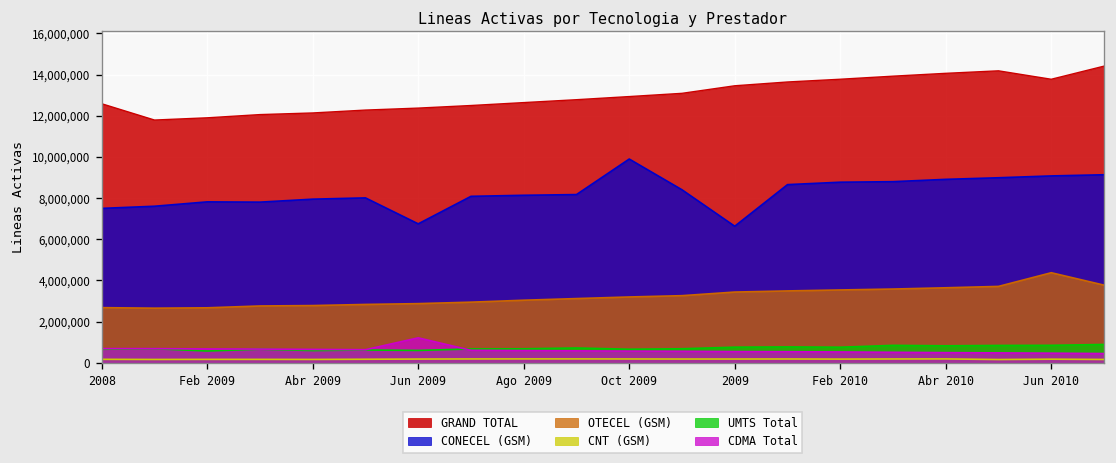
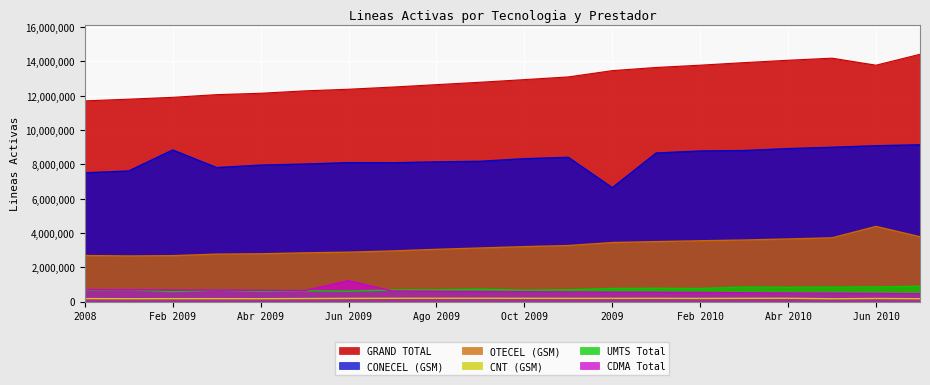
  {
    "GRAND TOTAL": {
-     "2008": "12,600,000",
+     "2008": "11,700,000",
      "Feb 2009": "11,900,000",
      "Abr 2009": "12,100,000",
      "Jun 2009": "12,400,000",
      "Ago 2009": "12,600,000",
      "Oct 2009": "12,900,000",
      "2009": "13,500,000",
      "Feb 2010": "13,800,000",
      "Abr 2010": "14,100,000",
      "Jun 2010": "13,800,000"
    },
    "CONECEL (GSM)": {
      "2008": "7,500,000",
-     "Feb 2009": "7,800,000",
+     "Feb 2009": "8,800,000",
      "Abr 2009": "7,900,000",
-     "Jun 2009": "6,700,000",
+     "Jun 2009": "8,100,000",
      "Ago 2009": "8,100,000",
-     "Oct 2009": "9,900,000",
+     "Oct 2009": "8,300,000",
      "2009": "6,600,000",
      "Feb 2010": "8,800,000",
      "Abr 2010": "8,900,000",
      "Jun 2010": "9,100,000"
    },
    "OTECEL (GSM)": {
      "2008": "2,700,000",
      "Feb 2009": "2,700,000",
      "Abr 2009": "2,800,000",
      "Jun 2009": "2,900,000",
      "Ago 2009": "3,000,000",
      "Oct 2009": "3,200,000",
      "2009": "3,400,000",
      "Feb 2010": "3,500,000",
      "Abr 2010": "3,600,000",
      "Jun 2010": "4,400,000"
    },
    "CNT (GSM)": {
      "2008": "200,000",
      "Feb 2009": "200,000",
      "Abr 2009": "200,000",
      "Jun 2009": "200,000",
      "Ago 2009": "200,000",
      "Oct 2009": "200,000",
      "2009": "200,000",
      "Feb 2010": "200,000",
      "Abr 2010": "200,000",
      "Jun 2010": "200,000"
    },
    "UMTS Total": {
      "Jun 2009": "600,000",
      "2009": "800,000",
      "Feb 2010": "800,000",
      "Abr 2010": "800,000",
      "Jun 2010": "800,000"
    },
    "CDMA Total": {
      "Jun 2009": "1,200,000",
      "2009": "500,000",
      "Feb 2010": "500,000",
      "Abr 2010": "500,000",
      "Jun 2010": "500,000"
    }
  }
